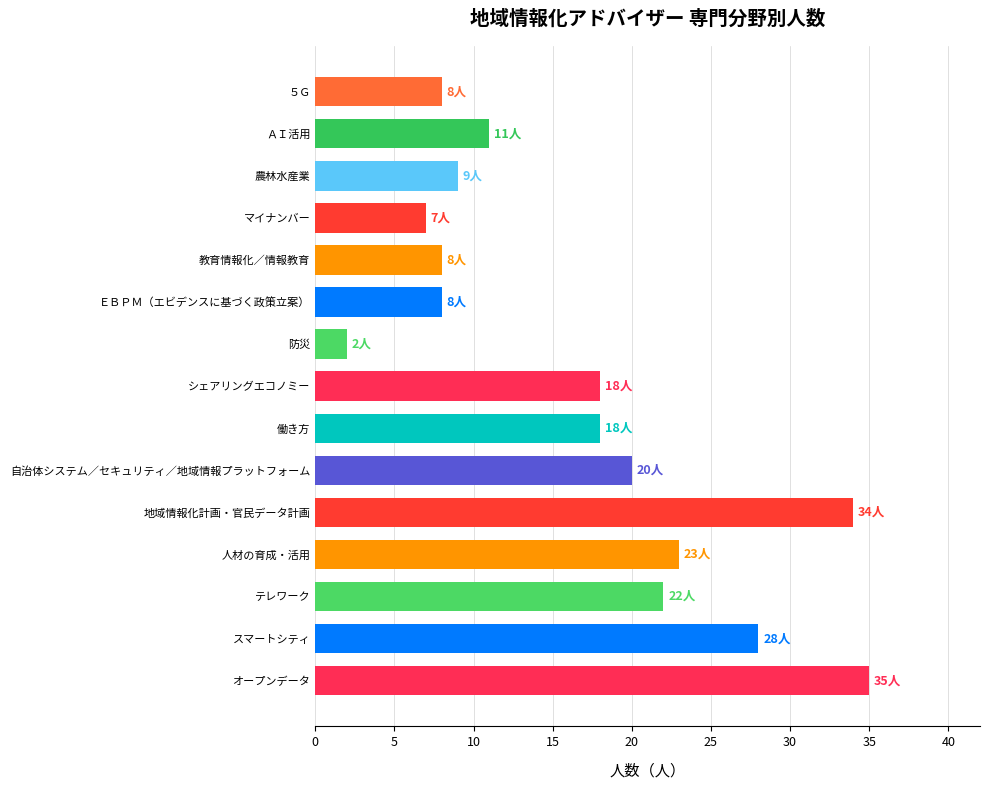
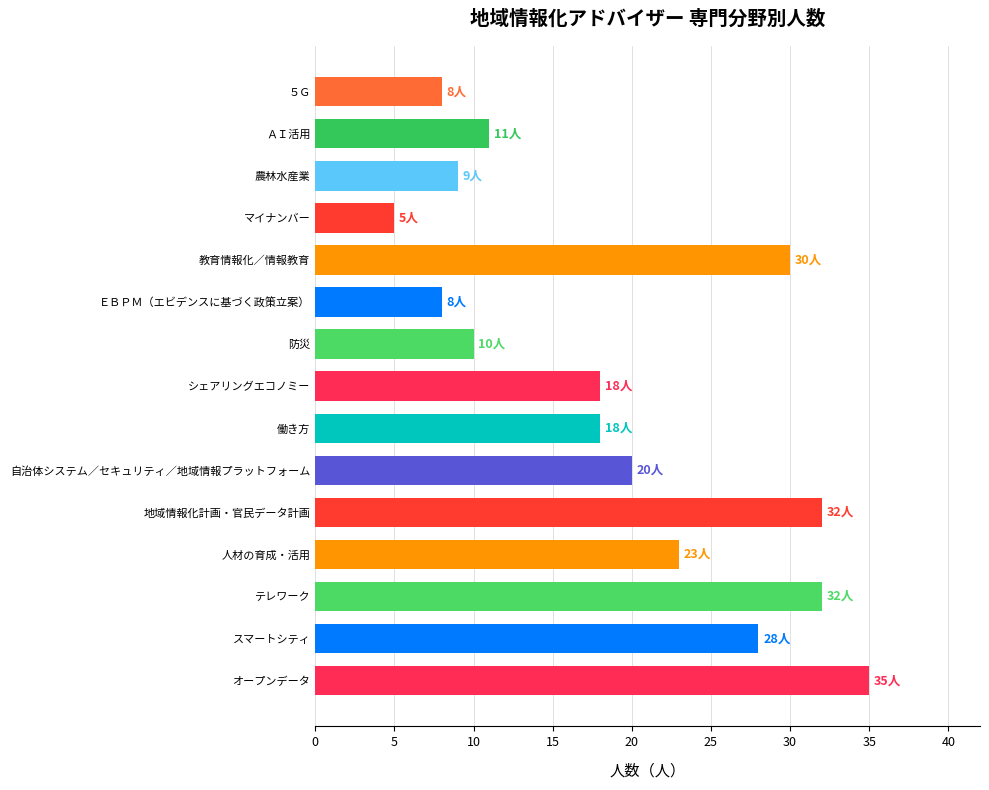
  {
    "５Ｇ": "8人",
    "ＡＩ活用": "11人",
    "農林水産業": "9人",
-   "マイナンバー": "7人",
-   "教育情報化／情報教育": "8人",
+   "マイナンバー": "5人",
+   "教育情報化／情報教育": "30人",
    "ＥＢＰＭ（エビデンスに基づく政策立案）": "8人",
-   "防災": "2人",
+   "防災": "10人",
    "シェアリングエコノミー": "18人",
    "働き方": "18人",
    "自治体システム／セキュリティ／地域情報プラットフォーム": "20人",
-   "地域情報化計画・官民データ計画": "34人",
+   "地域情報化計画・官民データ計画": "32人",
    "人材の育成・活用": "23人",
-   "テレワーク": "22人",
+   "テレワーク": "32人",
    "スマートシティ": "28人",
    "オープンデータ": "35人"
  }
